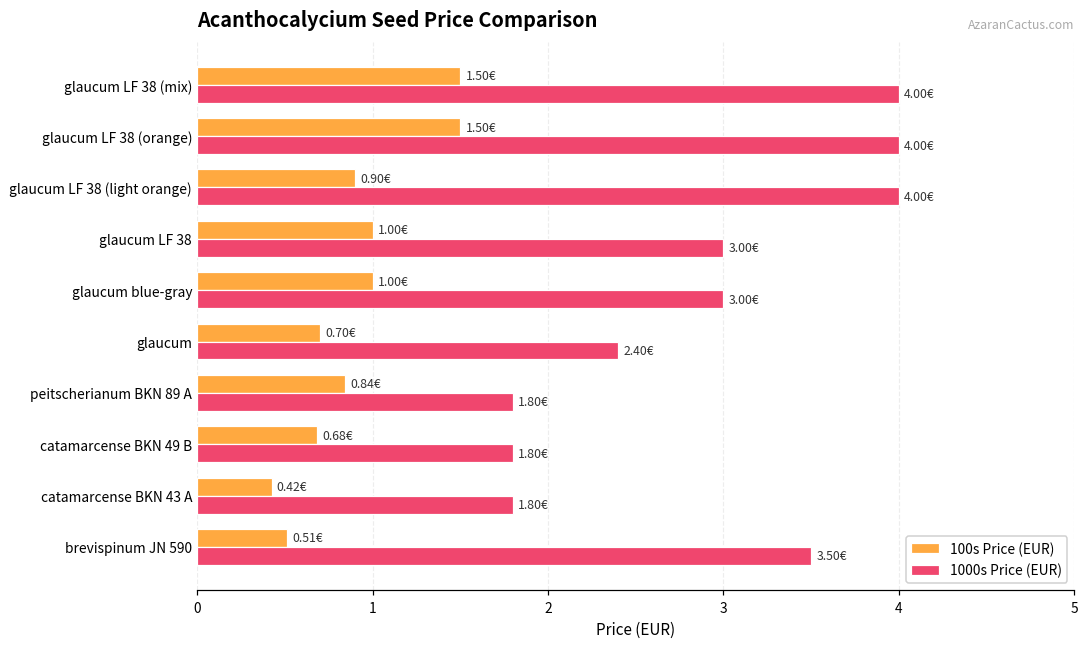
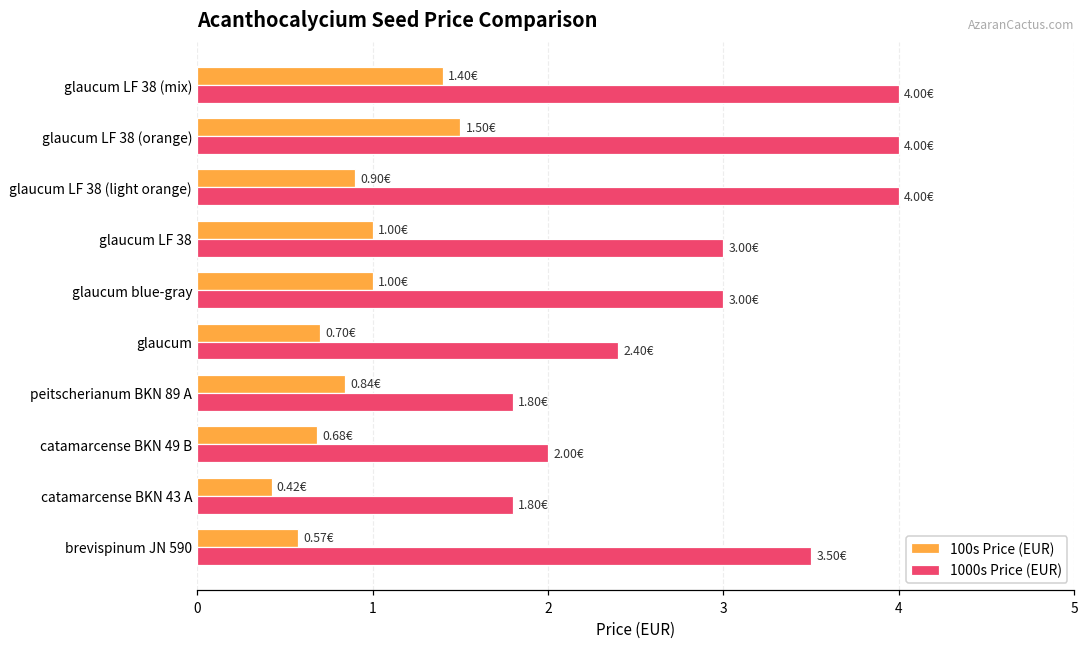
  {
    "100s Price (EUR)": {
-     "glaucum LF 38 (mix)": "1.50€",
+     "glaucum LF 38 (mix)": "1.40€",
      "glaucum LF 38 (orange)": "1.50€",
      "glaucum LF 38 (light orange)": "0.90€",
      "glaucum LF 38": "1.00€",
      "glaucum blue-gray": "1.00€",
      "glaucum": "0.70€",
      "peitscherianum BKN 89 A": "0.84€",
      "catamarcense BKN 49 B": "0.68€",
      "catamarcense BKN 43 A": "0.42€",
-     "brevispinum JN 590": "0.51€"
+     "brevispinum JN 590": "0.57€"
    },
    "1000s Price (EUR)": {
      "glaucum LF 38 (mix)": "4.00€",
      "glaucum LF 38 (orange)": "4.00€",
      "glaucum LF 38 (light orange)": "4.00€",
      "glaucum LF 38": "3.00€",
      "glaucum blue-gray": "3.00€",
      "glaucum": "2.40€",
      "peitscherianum BKN 89 A": "1.80€",
-     "catamarcense BKN 49 B": "1.80€",
+     "catamarcense BKN 49 B": "2.00€",
      "catamarcense BKN 43 A": "1.80€",
      "brevispinum JN 590": "3.50€"
    }
  }
